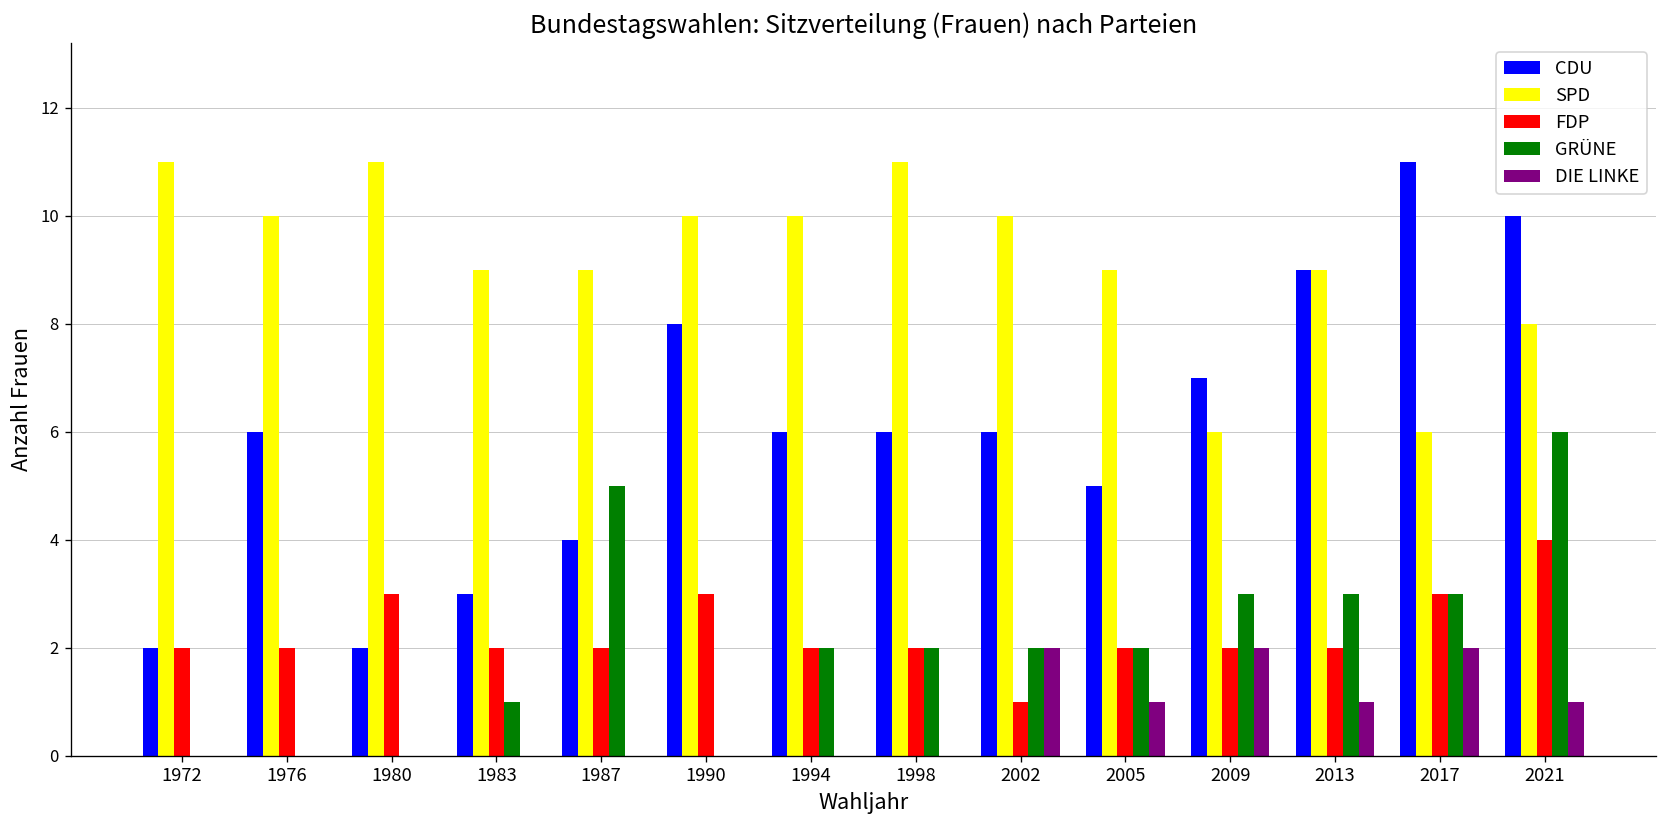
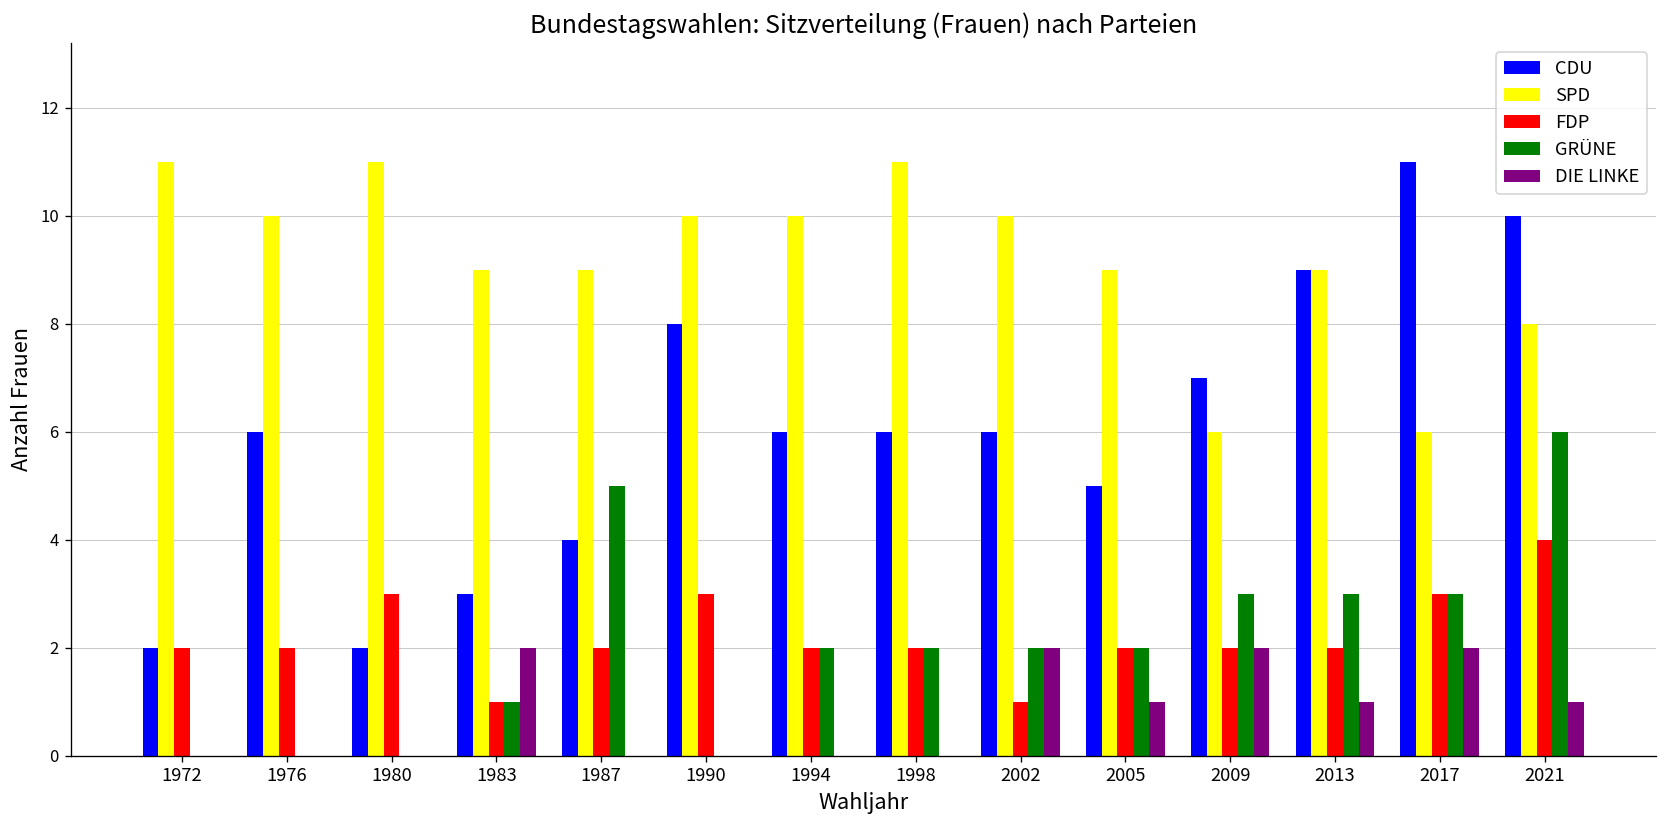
  {
    "CDU": {
      "1972": 2,
      "1976": 6,
      "1980": 2,
      "1983": 3,
      "1987": 4,
      "1990": 8,
      "1994": 6,
      "1998": 6,
      "2002": 6,
      "2005": 5,
      "2009": 7,
      "2013": 9,
      "2017": 11,
      "2021": 10
    },
    "SPD": {
      "1972": 11,
      "1976": 10,
      "1980": 11,
      "1983": 9,
      "1987": 9,
      "1990": 10,
      "1994": 10,
      "1998": 11,
      "2002": 10,
      "2005": 9,
      "2009": 6,
      "2013": 9,
      "2017": 6,
      "2021": 8
    },
    "FDP": {
      "1972": 2,
      "1976": 2,
      "1980": 3,
-     "1983": 2,
+     "1983": 1,
      "1987": 2,
      "1990": 3,
      "1994": 2,
      "1998": 2,
      "2002": 1,
      "2005": 2,
      "2009": 2,
      "2013": 2,
      "2017": 3,
      "2021": 4
    },
    "GRÜNE": {
      "1972": 0,
      "1976": 0,
      "1980": 0,
      "1983": 1,
      "1987": 5,
      "1990": 0,
      "1994": 2,
      "1998": 2,
      "2002": 2,
      "2005": 2,
      "2009": 3,
      "2013": 3,
      "2017": 3,
      "2021": 6
    },
    "DIE LINKE": {
      "1972": 0,
      "1976": 0,
      "1980": 0,
-     "1983": 0,
+     "1983": 2,
      "1987": 0,
      "1990": 0,
      "1994": 0,
      "1998": 0,
      "2002": 2,
      "2005": 1,
      "2009": 2,
      "2013": 1,
      "2017": 2,
      "2021": 1
    }
  }
